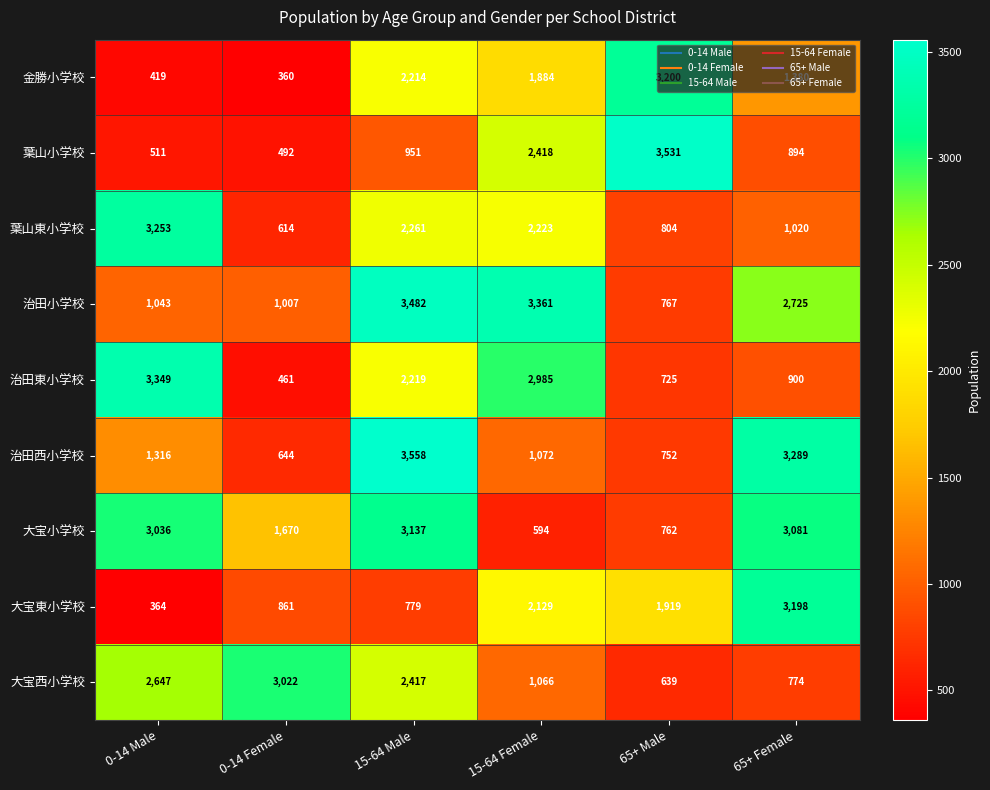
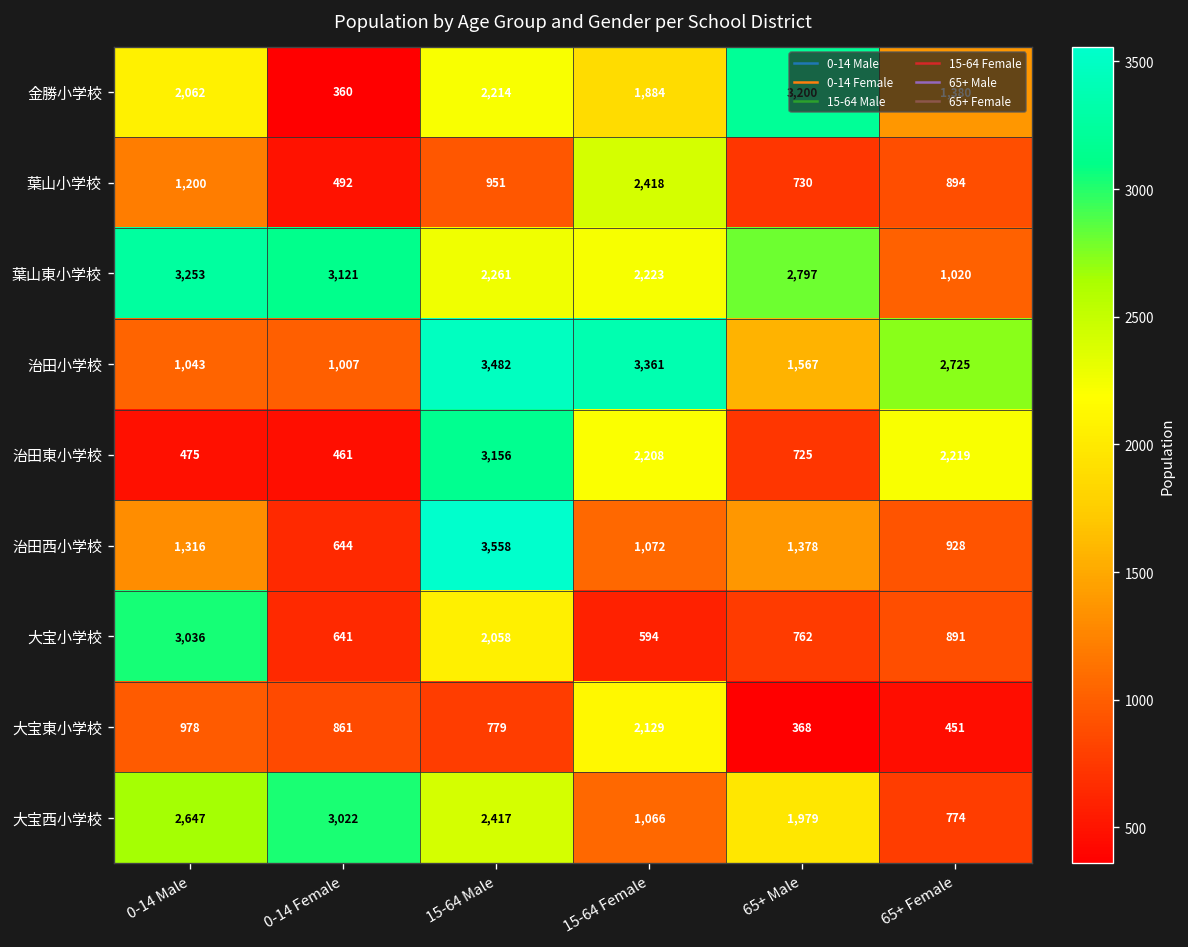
  {
    "金勝小学校": {
-     "0-14 Male": "419",
+     "0-14 Male": "2,062",
      "0-14 Female": "360",
      "15-64 Male": "2,214",
      "15-64 Female": "1,884"
    },
    "葉山小学校": {
-     "0-14 Male": "511",
+     "0-14 Male": "1,200",
      "0-14 Female": "492",
      "15-64 Male": "951",
      "15-64 Female": "2,418",
-     "65+ Male": "3,531",
+     "65+ Male": "730",
      "65+ Female": "894"
    },
    "葉山東小学校": {
      "0-14 Male": "3,253",
-     "0-14 Female": "614",
+     "0-14 Female": "3,121",
      "15-64 Male": "2,261",
      "15-64 Female": "2,223",
-     "65+ Male": "804",
+     "65+ Male": "2,797",
      "65+ Female": "1,020"
    },
    "治田小学校": {
      "0-14 Male": "1,043",
      "0-14 Female": "1,007",
      "15-64 Male": "3,482",
      "15-64 Female": "3,361",
-     "65+ Male": "767",
+     "65+ Male": "1,567",
      "65+ Female": "2,725"
    },
    "治田東小学校": {
-     "0-14 Male": "3,349",
+     "0-14 Male": "475",
      "0-14 Female": "461",
-     "15-64 Male": "2,219",
-     "15-64 Female": "2,985",
+     "15-64 Male": "3,156",
+     "15-64 Female": "2,208",
      "65+ Male": "725",
-     "65+ Female": "900"
+     "65+ Female": "2,219"
    },
    "治田西小学校": {
      "0-14 Male": "1,316",
      "0-14 Female": "644",
      "15-64 Male": "3,558",
      "15-64 Female": "1,072",
-     "65+ Male": "752",
-     "65+ Female": "3,289"
+     "65+ Male": "1,378",
+     "65+ Female": "928"
    },
    "大宝小学校": {
      "0-14 Male": "3,036",
-     "0-14 Female": "1,670",
-     "15-64 Male": "3,137",
+     "0-14 Female": "641",
+     "15-64 Male": "2,058",
      "15-64 Female": "594",
      "65+ Male": "762",
-     "65+ Female": "3,081"
+     "65+ Female": "891"
    },
    "大宝東小学校": {
-     "0-14 Male": "364",
+     "0-14 Male": "978",
      "0-14 Female": "861",
      "15-64 Male": "779",
      "15-64 Female": "2,129",
-     "65+ Male": "1,919",
-     "65+ Female": "3,198"
+     "65+ Male": "368",
+     "65+ Female": "451"
    },
    "大宝西小学校": {
      "0-14 Male": "2,647",
      "0-14 Female": "3,022",
      "15-64 Male": "2,417",
      "15-64 Female": "1,066",
-     "65+ Male": "639",
+     "65+ Male": "1,979",
      "65+ Female": "774"
    }
  }
